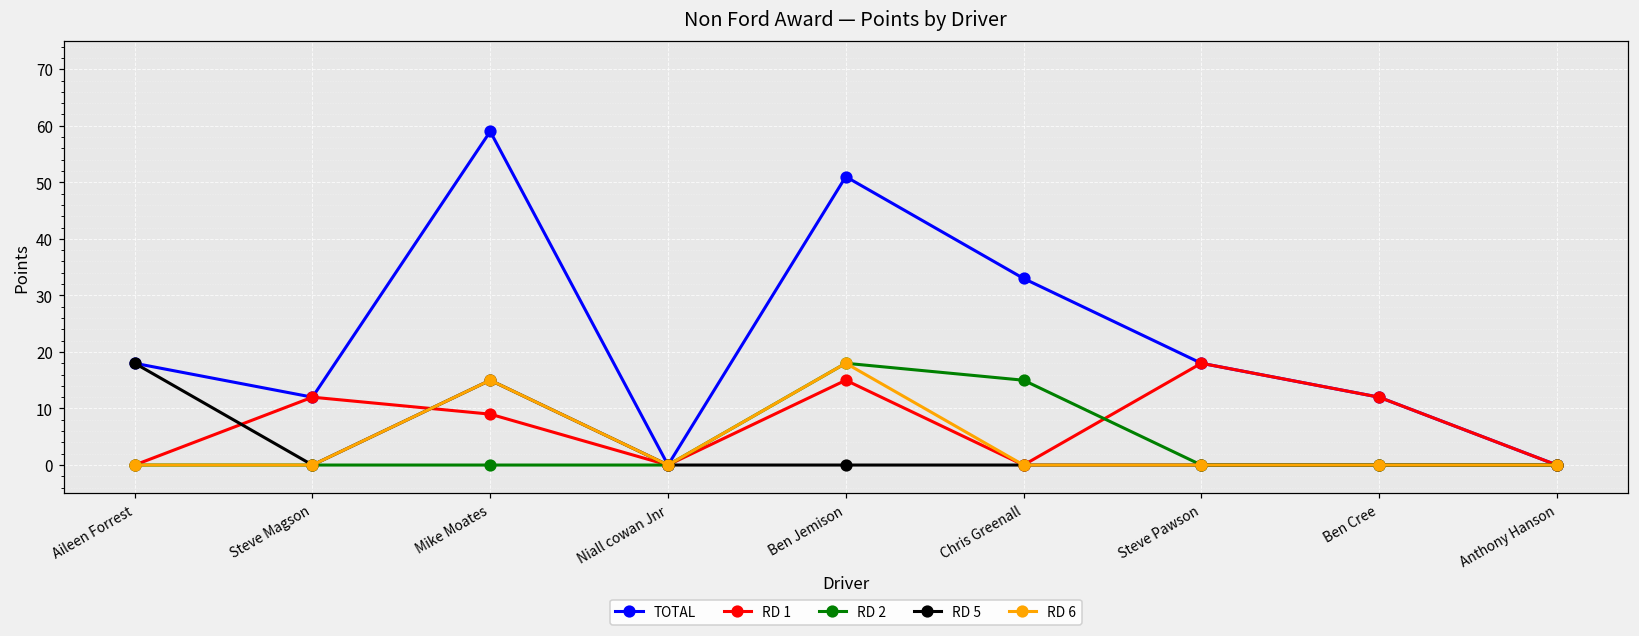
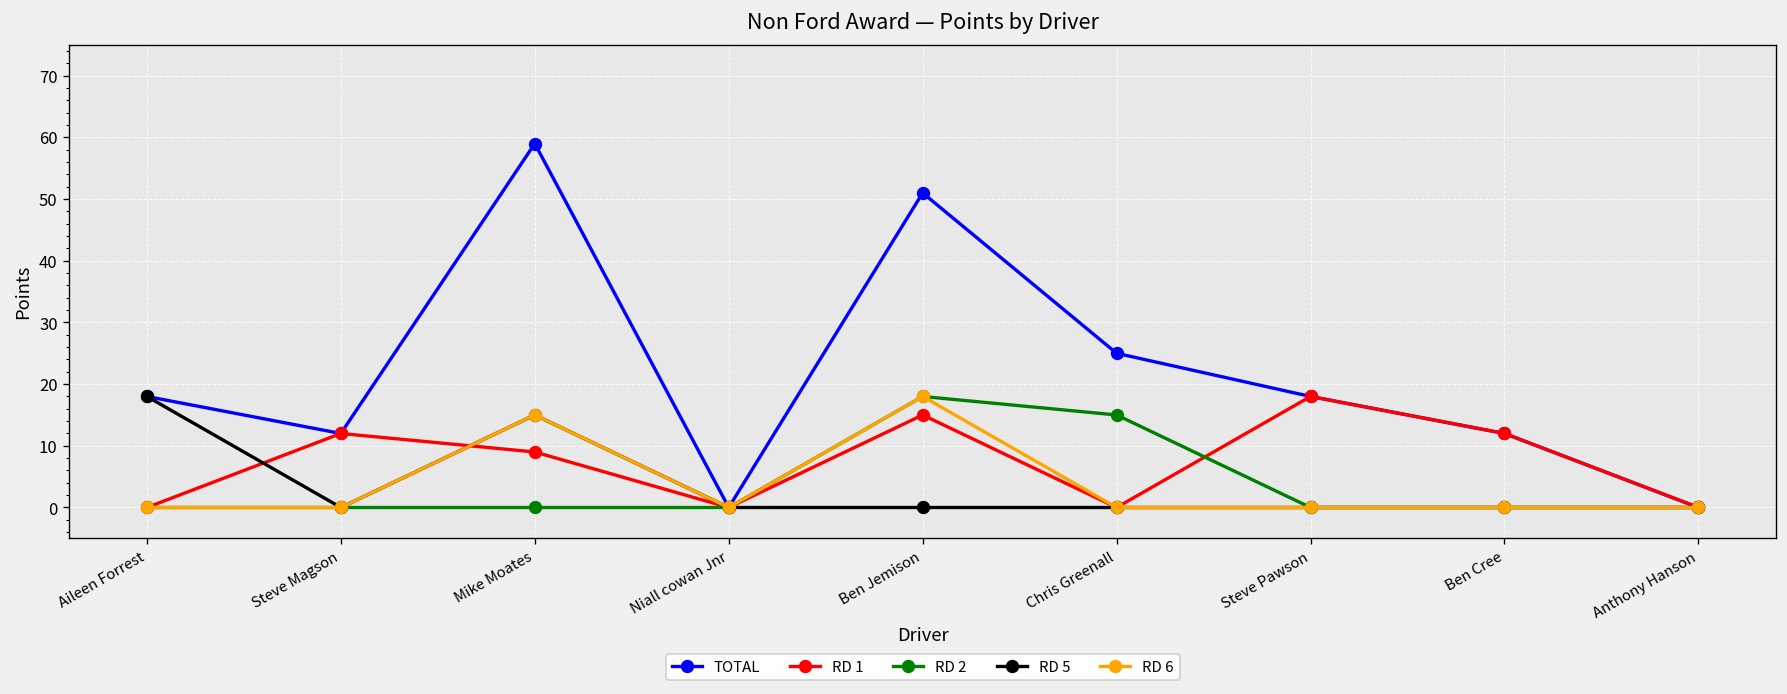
  {
    "TOTAL": {
      "Mike Moates": 59,
      "Ben Jemison": 51,
-     "Chris Greenall": 33
+     "Chris Greenall": 25
    },
    "RD 1": {
      "Mike Moates": 9,
      "Ben Jemison": 15
    },
    "RD 2": {
      "Mike Moates": 0,
      "Chris Greenall": 15
    },
    "RD 5": {
      "Ben Jemison": 0
    }
  }
